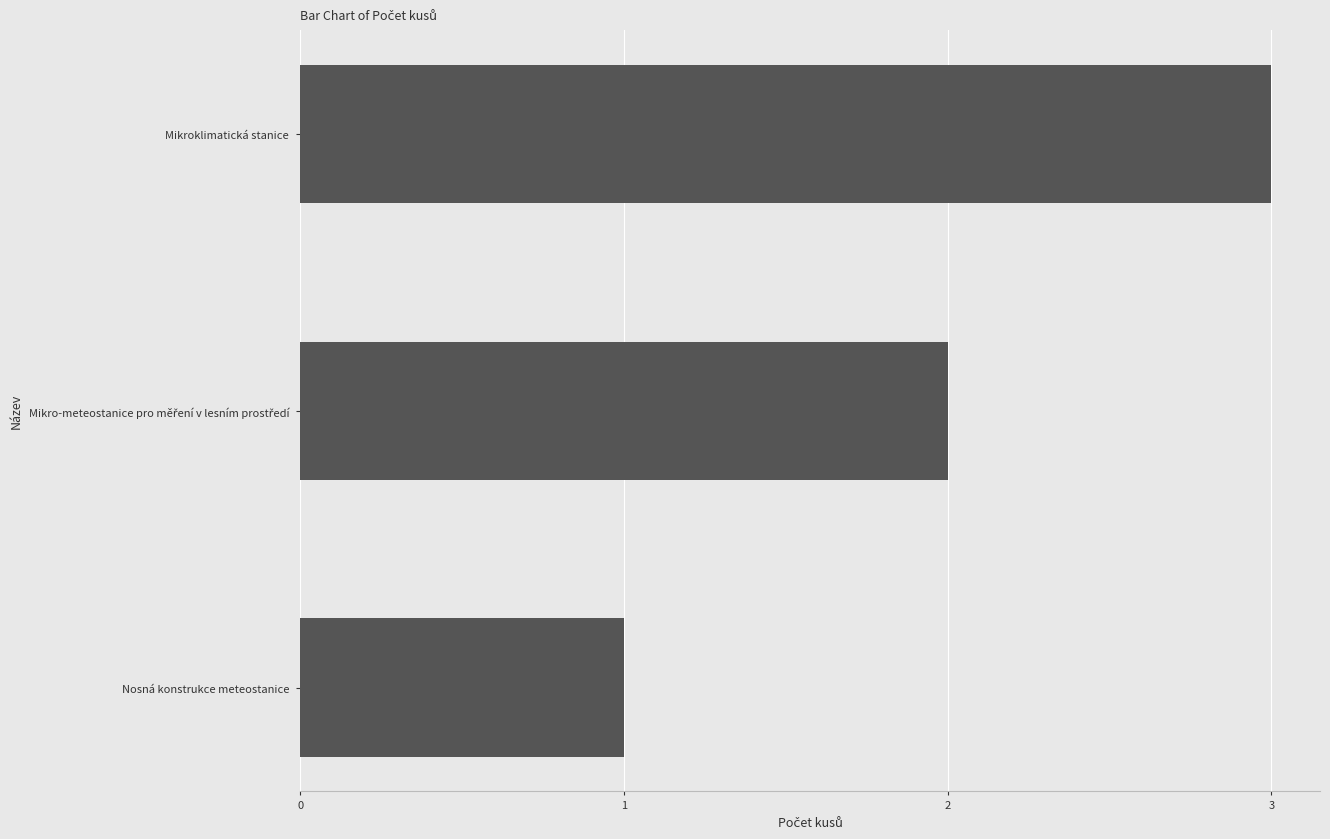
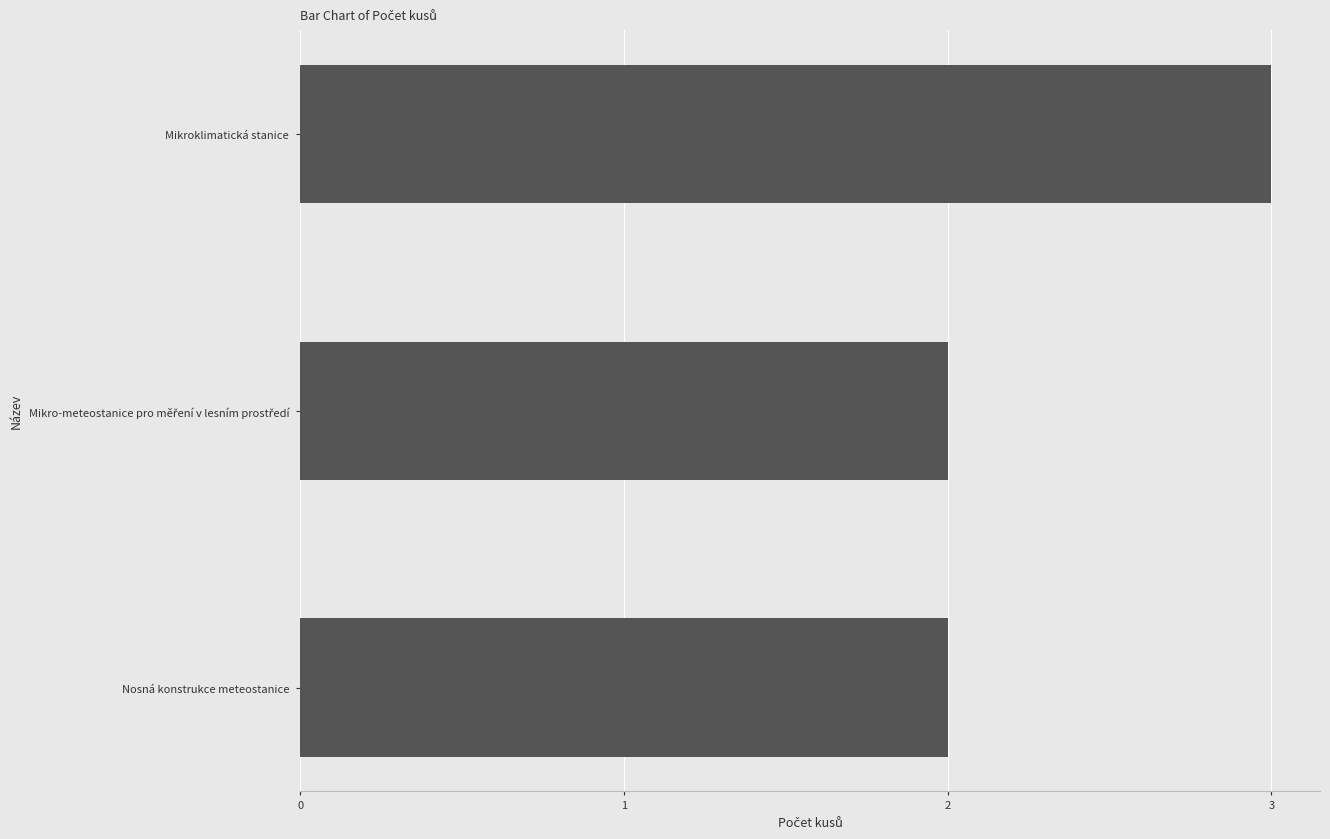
  {
    "Mikroklimatická stanice": 3,
    "Mikro-meteostanice pro měření v lesním prostředí": 2,
-   "Nosná konstrukce meteostanice": 1
+   "Nosná konstrukce meteostanice": 2
  }
